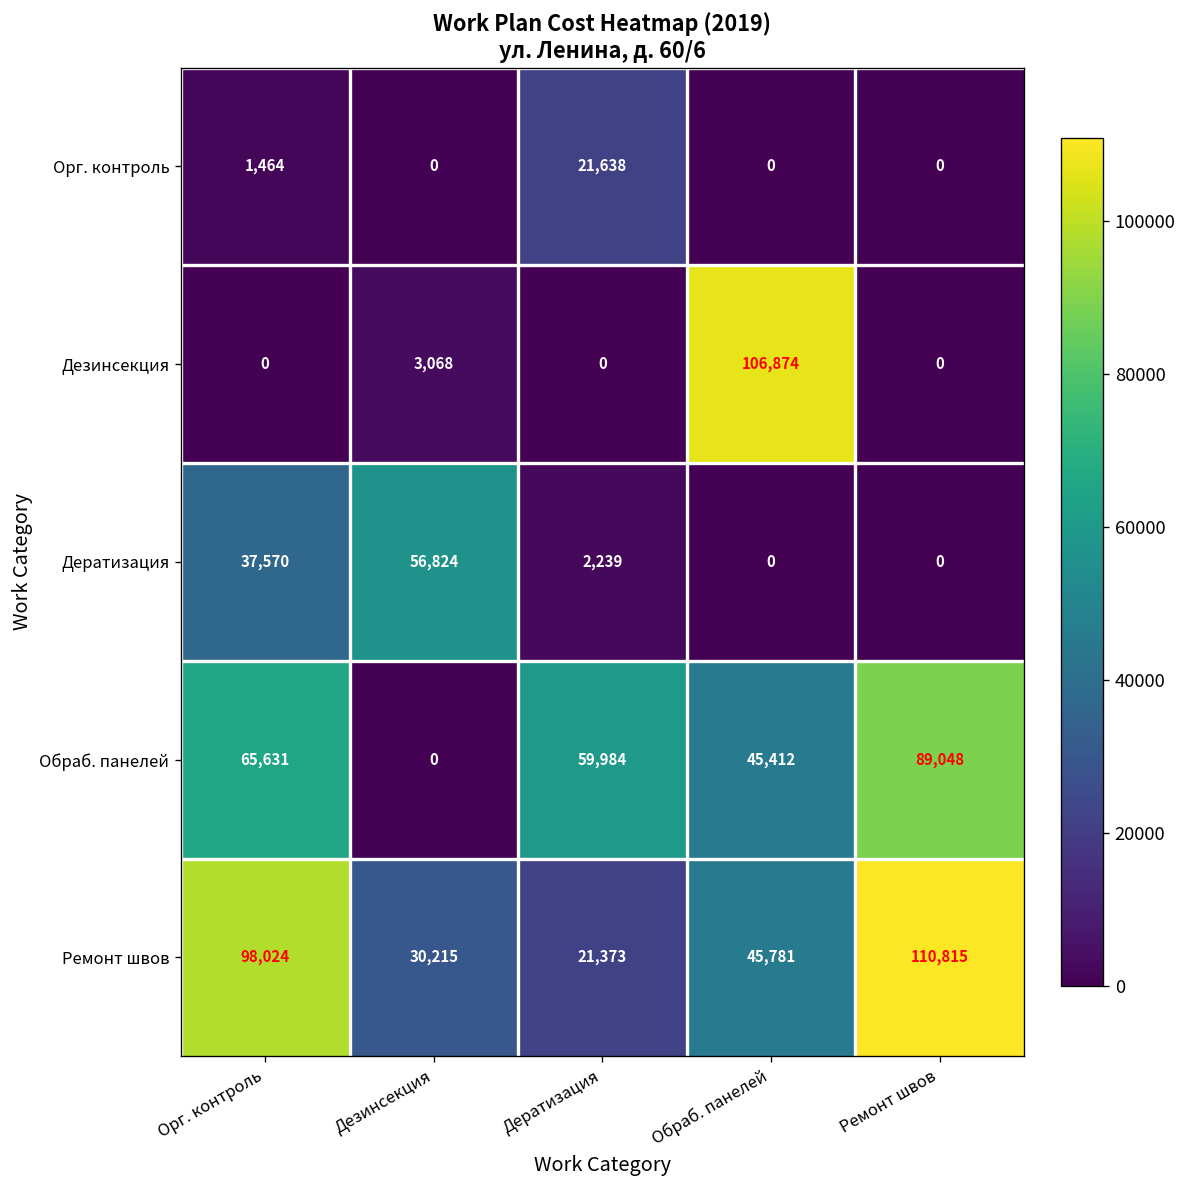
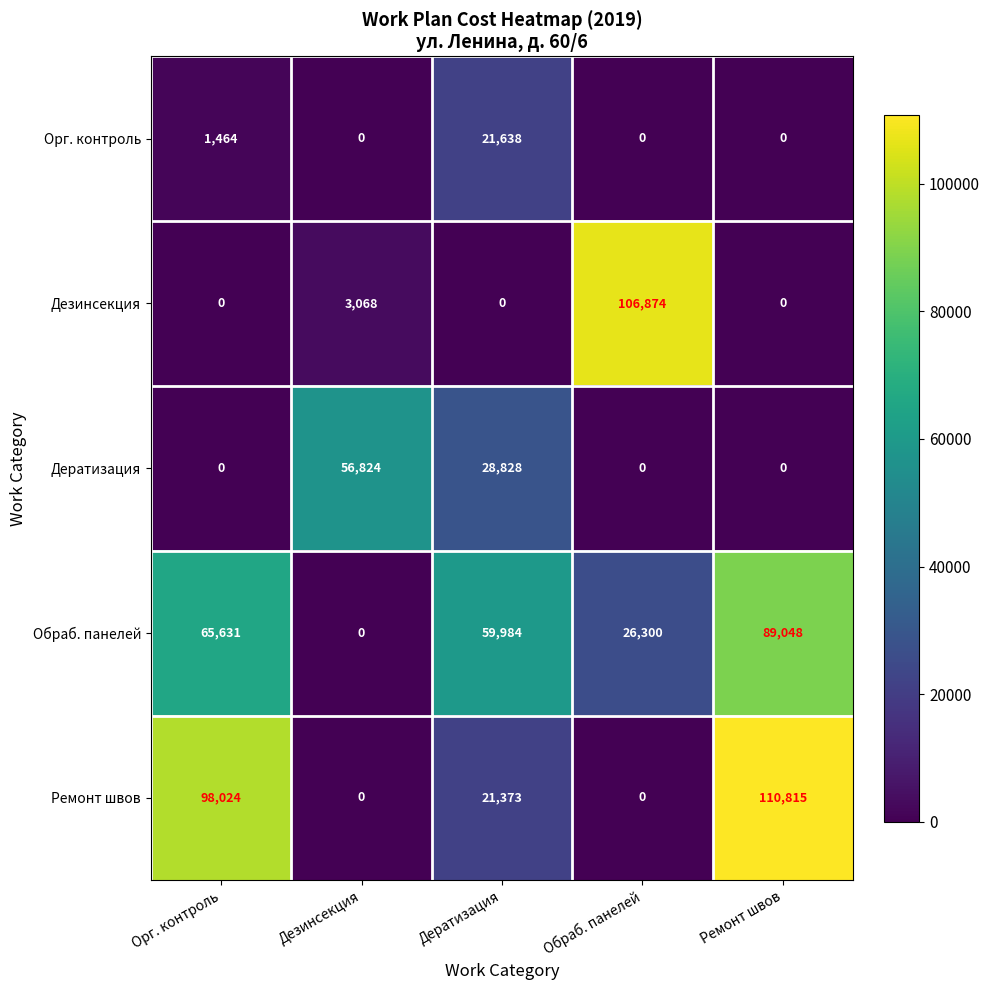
  {
    "Орг. контроль": {
      "Орг. контроль": "1,464",
      "Дезинсекция": "0",
      "Дератизация": "21,638",
      "Обраб. панелей": "0",
      "Ремонт швов": "0"
    },
    "Дезинсекция": {
      "Орг. контроль": "0",
      "Дезинсекция": "3,068",
      "Дератизация": "0",
      "Обраб. панелей": "106,874",
      "Ремонт швов": "0"
    },
    "Дератизация": {
-     "Орг. контроль": "37,570",
+     "Орг. контроль": "0",
      "Дезинсекция": "56,824",
-     "Дератизация": "2,239",
+     "Дератизация": "28,828",
      "Обраб. панелей": "0",
      "Ремонт швов": "0"
    },
    "Обраб. панелей": {
      "Орг. контроль": "65,631",
      "Дезинсекция": "0",
      "Дератизация": "59,984",
-     "Обраб. панелей": "45,412",
+     "Обраб. панелей": "26,300",
      "Ремонт швов": "89,048"
    },
    "Ремонт швов": {
      "Орг. контроль": "98,024",
-     "Дезинсекция": "30,215",
+     "Дезинсекция": "0",
      "Дератизация": "21,373",
-     "Обраб. панелей": "45,781",
+     "Обраб. панелей": "0",
      "Ремонт швов": "110,815"
    }
  }
